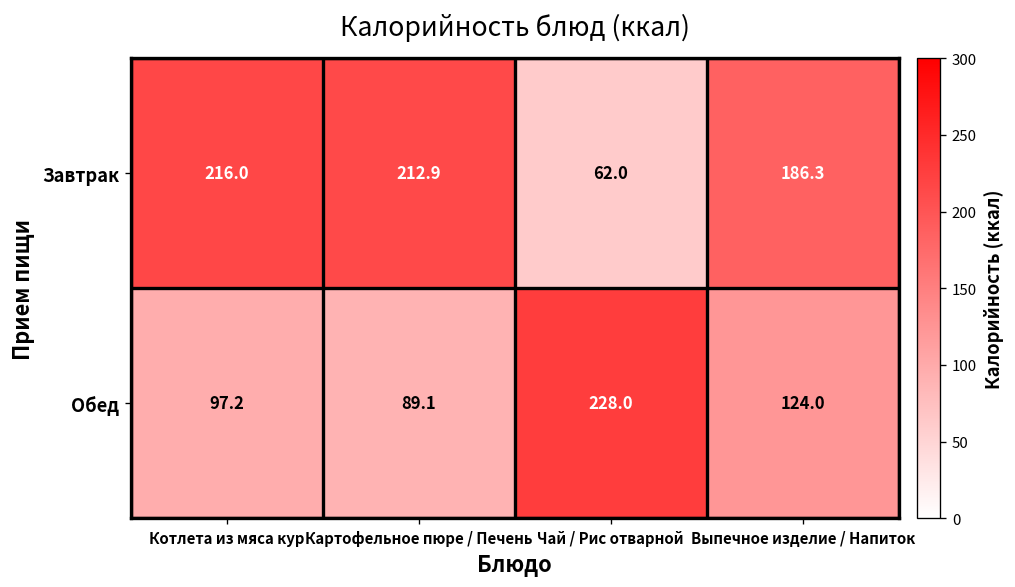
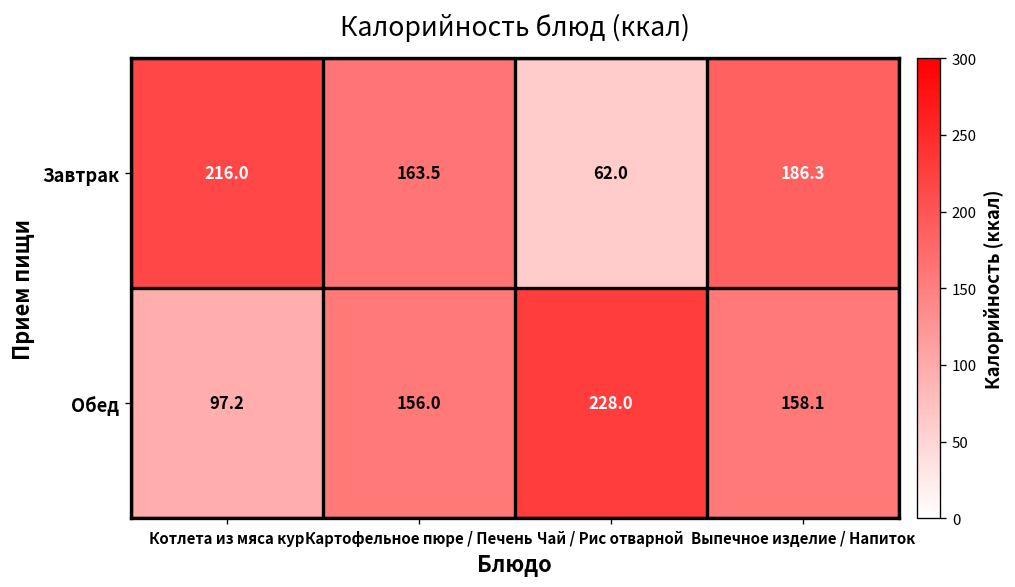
  {
    "Завтрак": {
      "Котлета из мяса кур": 216.0,
-     "Картофельное пюре / Печень": 212.9,
+     "Картофельное пюре / Печень": 163.5,
      "Чай / Рис отварной": 62.0,
      "Выпечное изделие / Напиток": 186.3
    },
    "Обед": {
      "Котлета из мяса кур": 97.2,
-     "Картофельное пюре / Печень": 89.1,
+     "Картофельное пюре / Печень": 156.0,
      "Чай / Рис отварной": 228.0,
-     "Выпечное изделие / Напиток": 124.0
+     "Выпечное изделие / Напиток": 158.1
    }
  }
